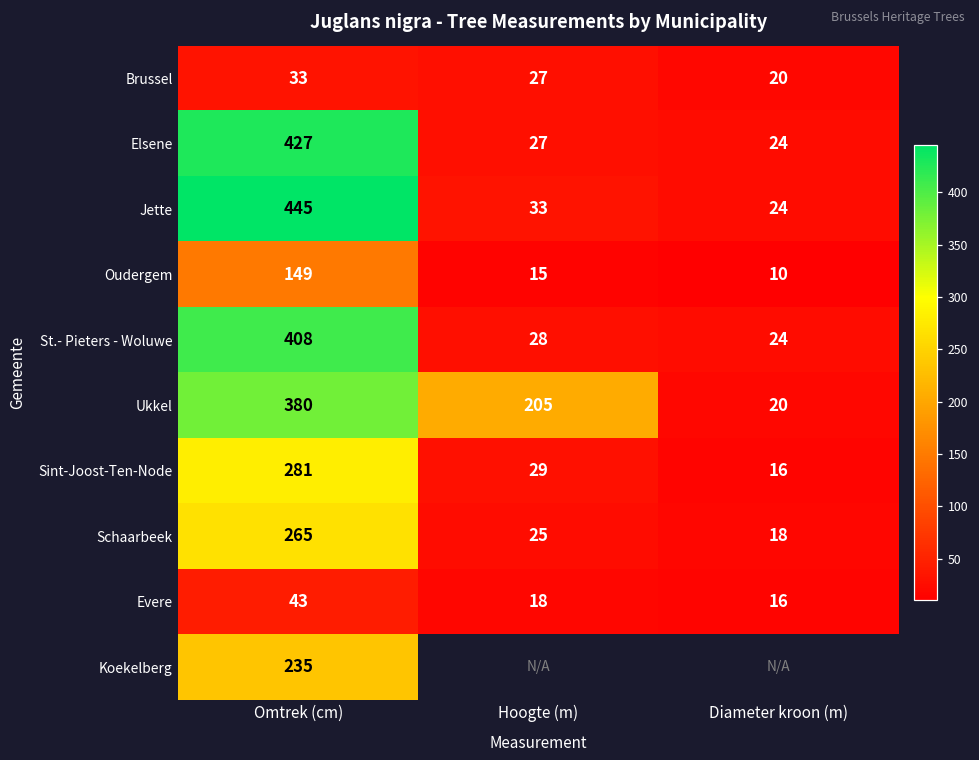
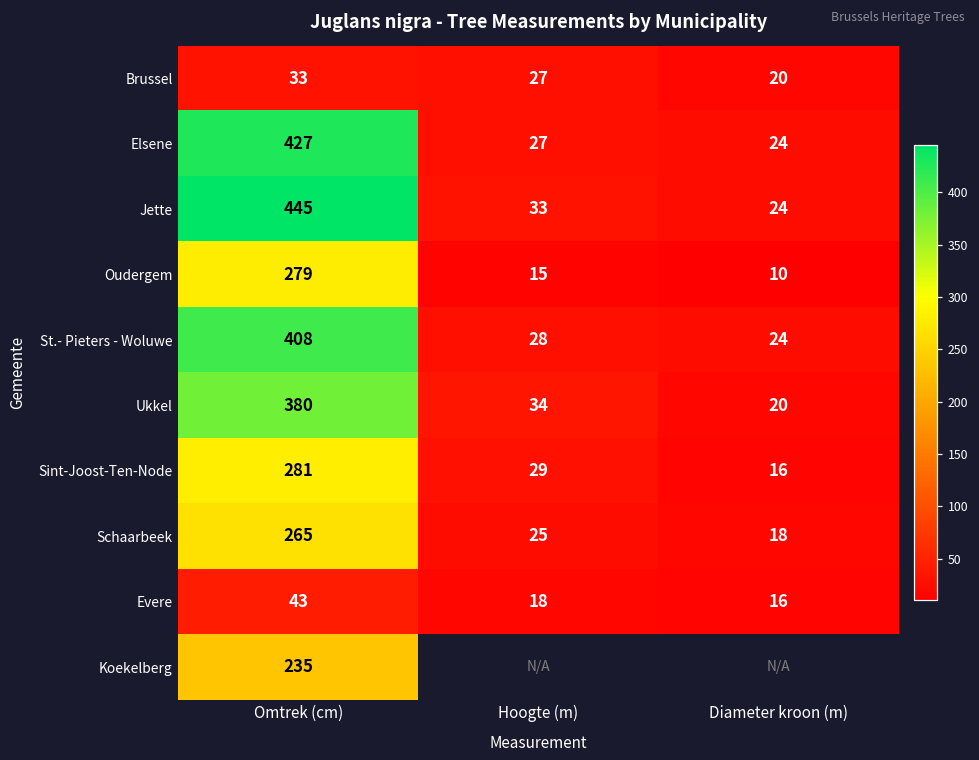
  {
    "Brussel": {
      "Omtrek (cm)": 33,
      "Hoogte (m)": 27,
      "Diameter kroon (m)": 20
    },
    "Elsene": {
      "Omtrek (cm)": 427,
      "Hoogte (m)": 27,
      "Diameter kroon (m)": 24
    },
    "Jette": {
      "Omtrek (cm)": 445,
      "Hoogte (m)": 33,
      "Diameter kroon (m)": 24
    },
    "Oudergem": {
-     "Omtrek (cm)": 149,
+     "Omtrek (cm)": 279,
      "Hoogte (m)": 15,
      "Diameter kroon (m)": 10
    },
    "St.- Pieters - Woluwe": {
      "Omtrek (cm)": 408,
      "Hoogte (m)": 28,
      "Diameter kroon (m)": 24
    },
    "Ukkel": {
      "Omtrek (cm)": 380,
-     "Hoogte (m)": 205,
+     "Hoogte (m)": 34,
      "Diameter kroon (m)": 20
    },
    "Sint-Joost-Ten-Node": {
      "Omtrek (cm)": 281,
      "Hoogte (m)": 29,
      "Diameter kroon (m)": 16
    },
    "Schaarbeek": {
      "Omtrek (cm)": 265,
      "Hoogte (m)": 25,
      "Diameter kroon (m)": 18
    },
    "Evere": {
      "Omtrek (cm)": 43,
      "Hoogte (m)": 18,
      "Diameter kroon (m)": 16
    },
    "Koekelberg": {
      "Omtrek (cm)": 235
    }
  }
